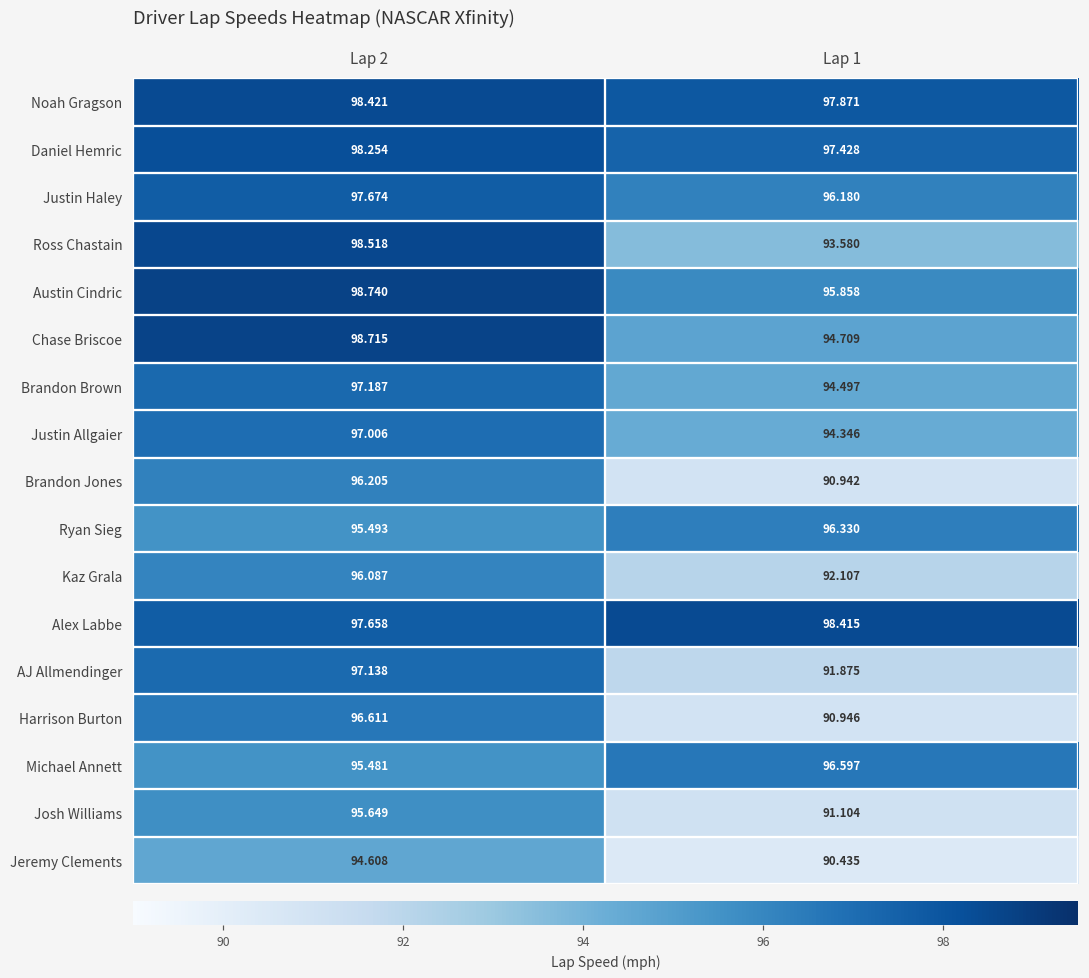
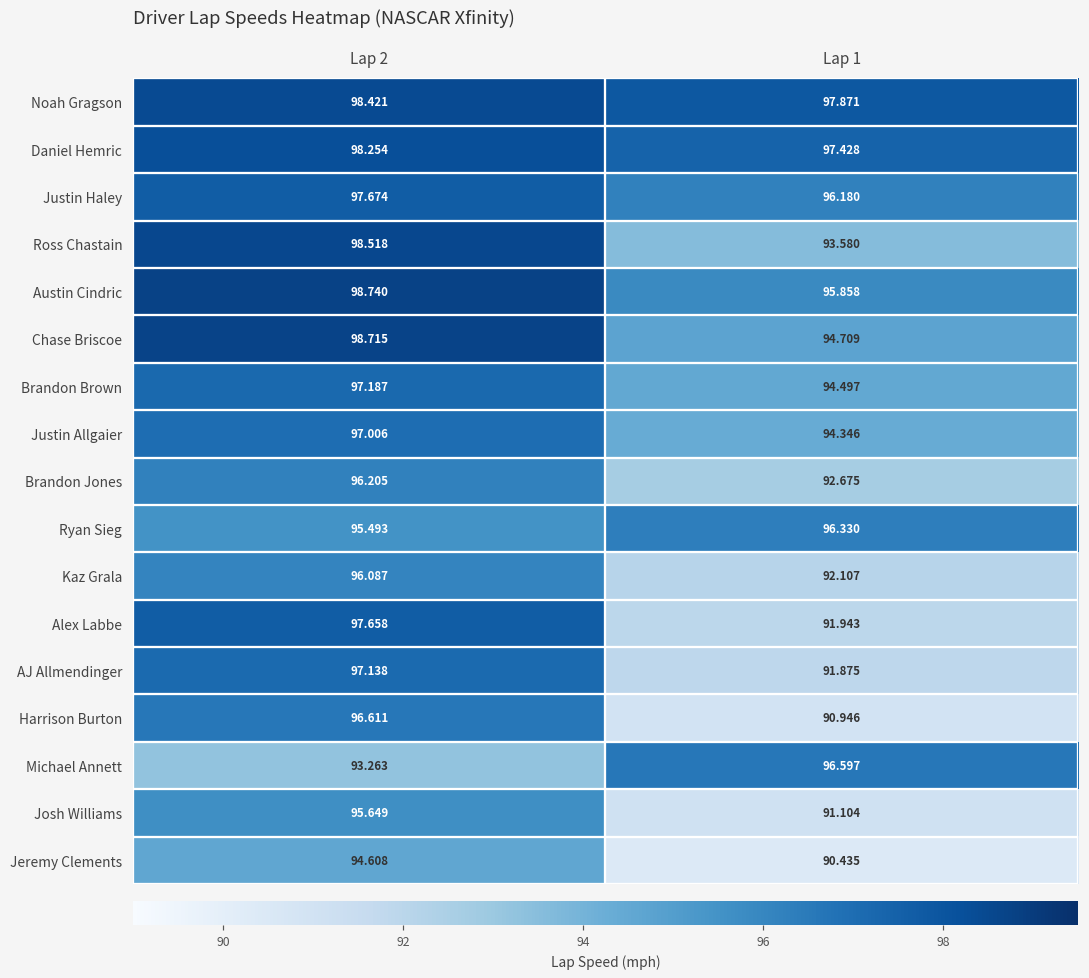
  {
    "Noah Gragson": {
      "Lap 2": 98.421,
      "Lap 1": 97.871
    },
    "Daniel Hemric": {
      "Lap 2": 98.254,
      "Lap 1": 97.428
    },
    "Justin Haley": {
      "Lap 2": 97.674,
      "Lap 1": 96.180
    },
    "Ross Chastain": {
      "Lap 2": 98.518,
      "Lap 1": 93.580
    },
    "Austin Cindric": {
      "Lap 2": 98.740,
      "Lap 1": 95.858
    },
    "Chase Briscoe": {
      "Lap 2": 98.715,
      "Lap 1": 94.709
    },
    "Brandon Brown": {
      "Lap 2": 97.187,
      "Lap 1": 94.497
    },
    "Justin Allgaier": {
      "Lap 2": 97.006,
      "Lap 1": 94.346
    },
    "Brandon Jones": {
      "Lap 2": 96.205,
-     "Lap 1": 90.942
+     "Lap 1": 92.675
    },
    "Ryan Sieg": {
      "Lap 2": 95.493,
      "Lap 1": 96.330
    },
    "Kaz Grala": {
      "Lap 2": 96.087,
      "Lap 1": 92.107
    },
    "Alex Labbe": {
      "Lap 2": 97.658,
-     "Lap 1": 98.415
+     "Lap 1": 91.943
    },
    "AJ Allmendinger": {
      "Lap 2": 97.138,
      "Lap 1": 91.875
    },
    "Harrison Burton": {
      "Lap 2": 96.611,
      "Lap 1": 90.946
    },
    "Michael Annett": {
-     "Lap 2": 95.481,
+     "Lap 2": 93.263,
      "Lap 1": 96.597
    },
    "Josh Williams": {
      "Lap 2": 95.649,
      "Lap 1": 91.104
    },
    "Jeremy Clements": {
      "Lap 2": 94.608,
      "Lap 1": 90.435
    }
  }
